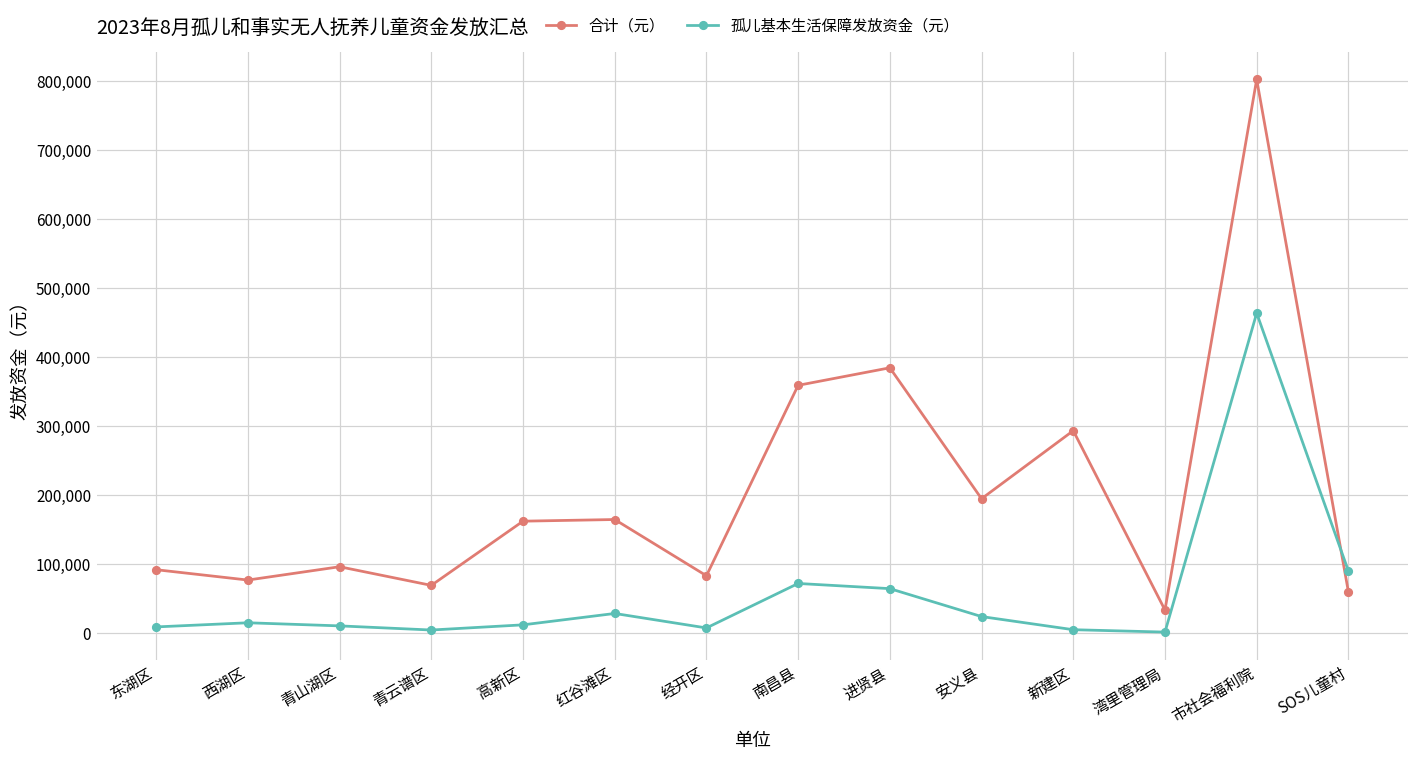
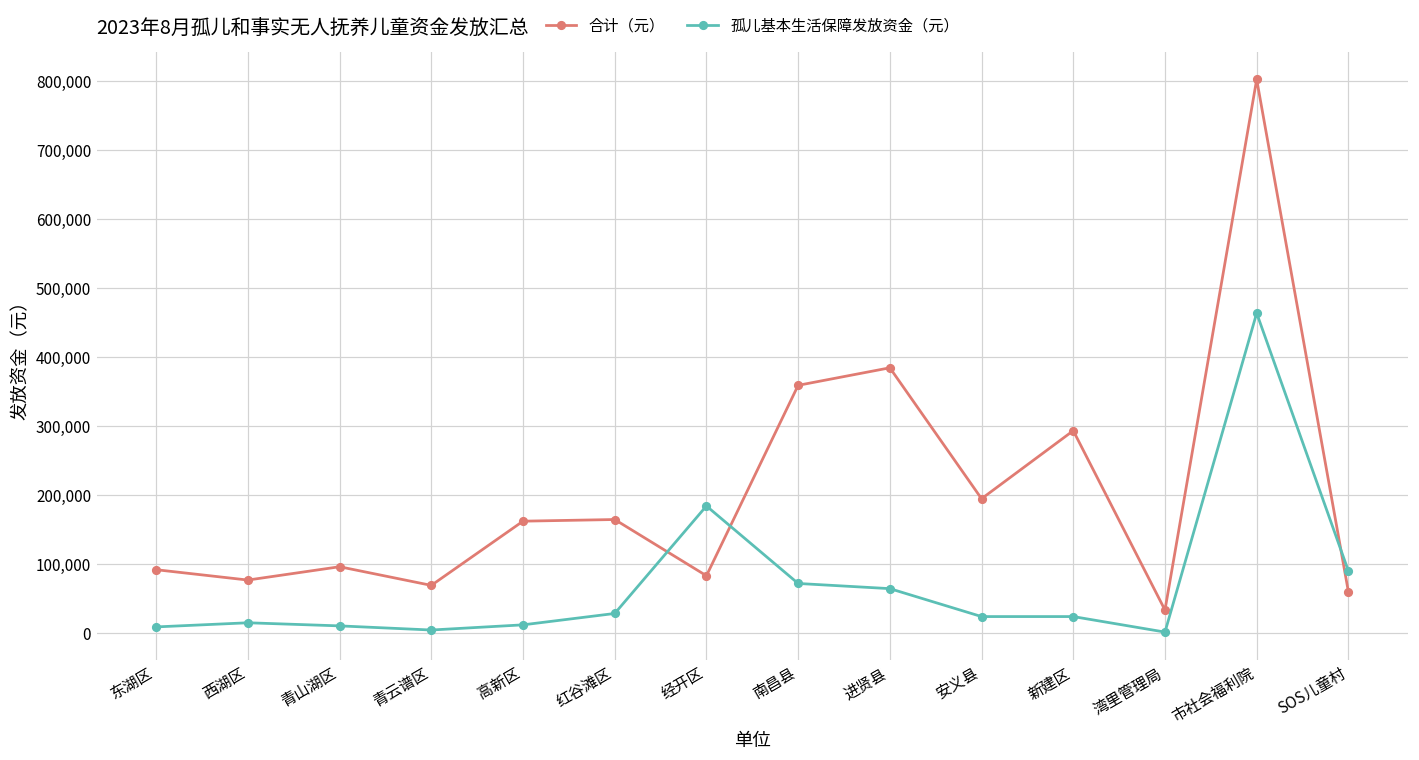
  {
    "合计（元）": {
      "东湖区": "90,000",
      "西湖区": "80,000",
      "青山湖区": "100,000",
      "青云谱区": "70,000",
      "高新区": "160,000",
      "红谷滩区": "160,000",
      "经开区": "80,000",
      "南昌县": "360,000",
      "进贤县": "380,000",
      "安义县": "190,000",
      "新建区": "290,000",
      "湾里管理局": "30,000",
      "市社会福利院": "800,000",
      "SOS儿童村": "60,000"
    },
    "孤儿基本生活保障发放资金（元）": {
      "东湖区": "10,000",
      "西湖区": "20,000",
      "青山湖区": "10,000",
      "青云谱区": "0",
      "高新区": "10,000",
      "红谷滩区": "30,000",
-     "经开区": "10,000",
+     "经开区": "180,000",
      "南昌县": "70,000",
      "进贤县": "60,000",
      "安义县": "20,000",
-     "新建区": "0",
+     "新建区": "20,000",
      "湾里管理局": "0",
      "市社会福利院": "460,000",
      "SOS儿童村": "90,000"
    }
  }
